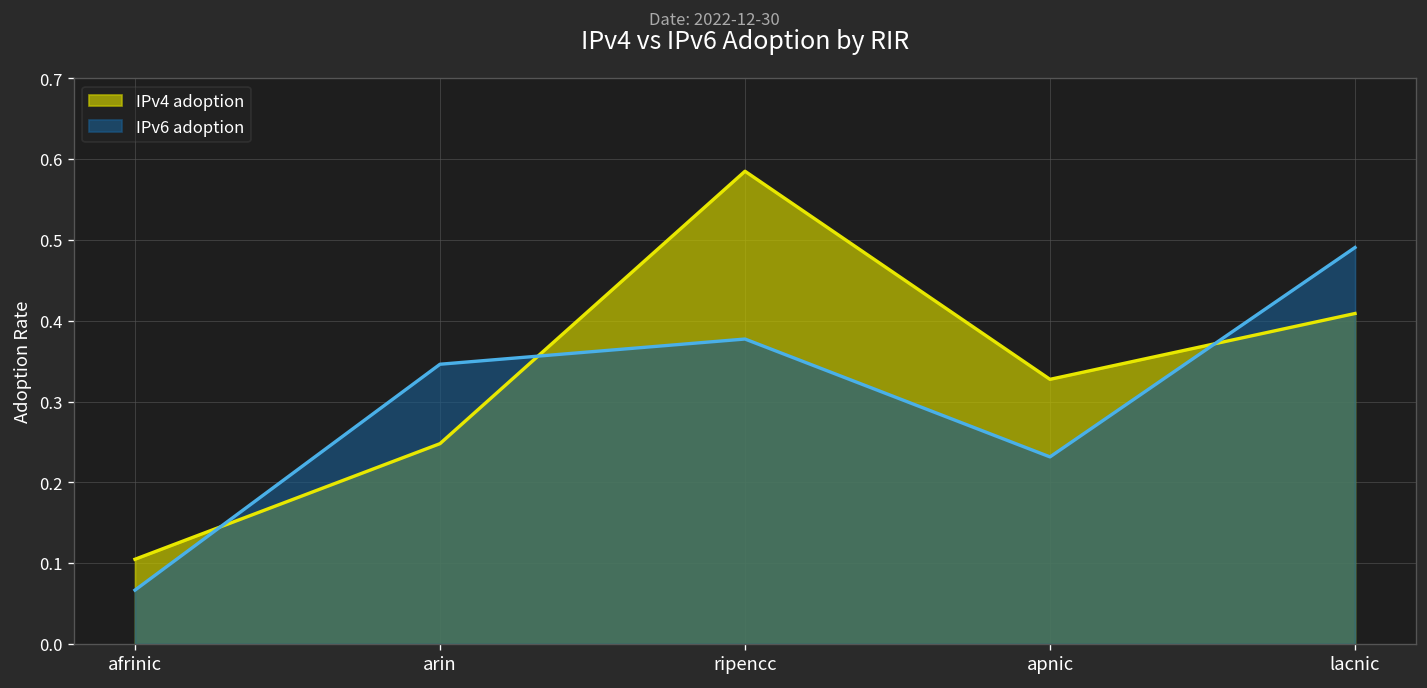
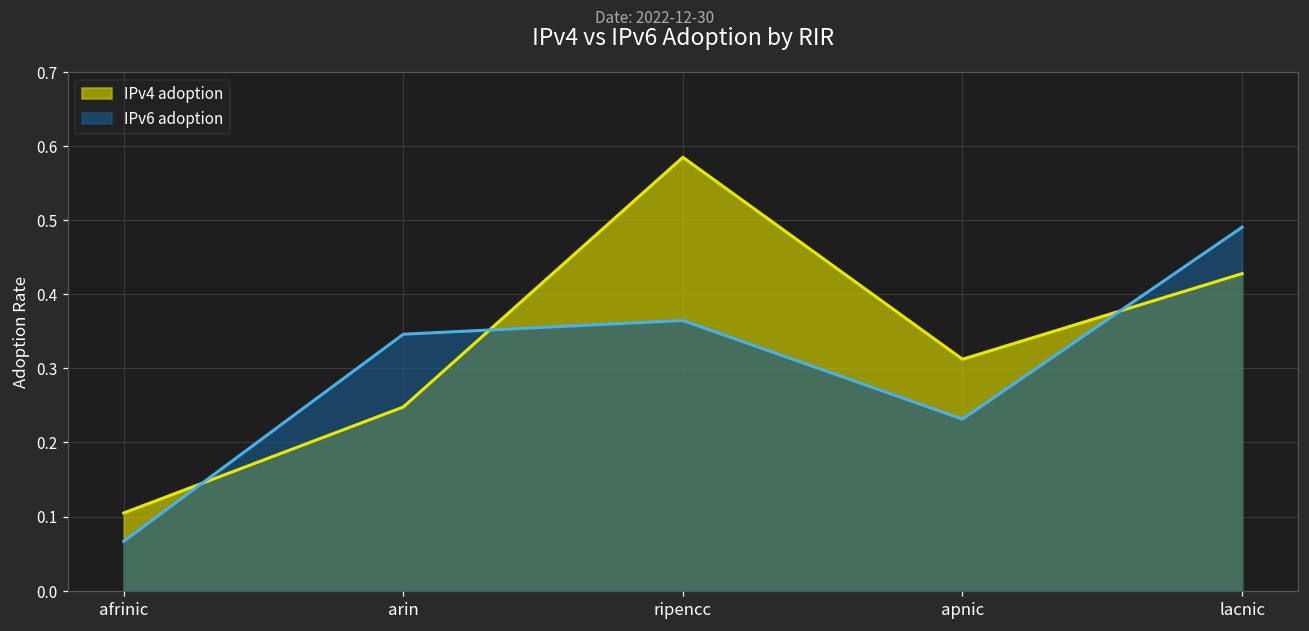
  {
    "IPv4 adoption": {
      "afrinic": 0.10,
      "arin": 0.25,
      "ripencc": 0.59,
-     "apnic": 0.33,
-     "lacnic": 0.41
+     "apnic": 0.31,
+     "lacnic": 0.43
    },
    "IPv6 adoption": {
      "afrinic": 0.07,
      "arin": 0.35,
-     "ripencc": 0.38,
+     "ripencc": 0.36,
      "apnic": 0.23,
      "lacnic": 0.49
    }
  }
